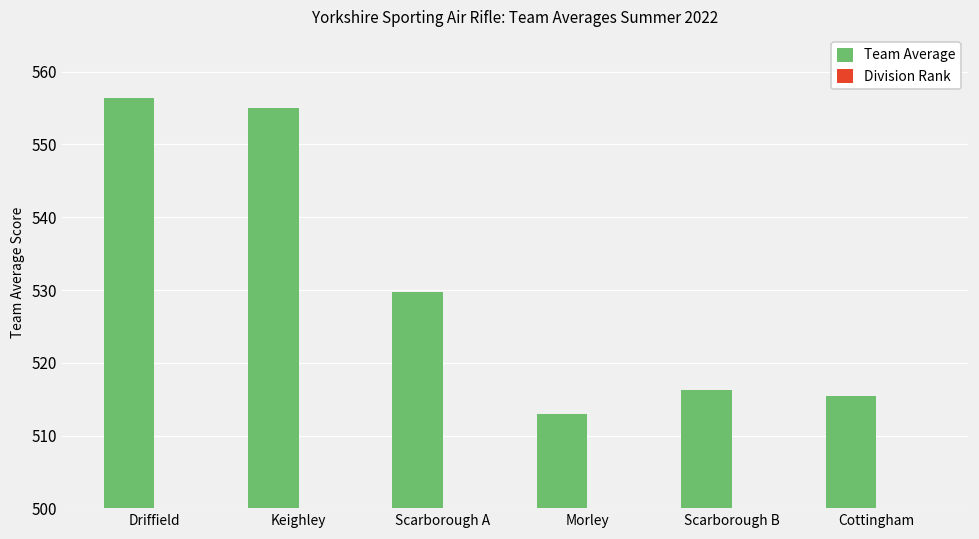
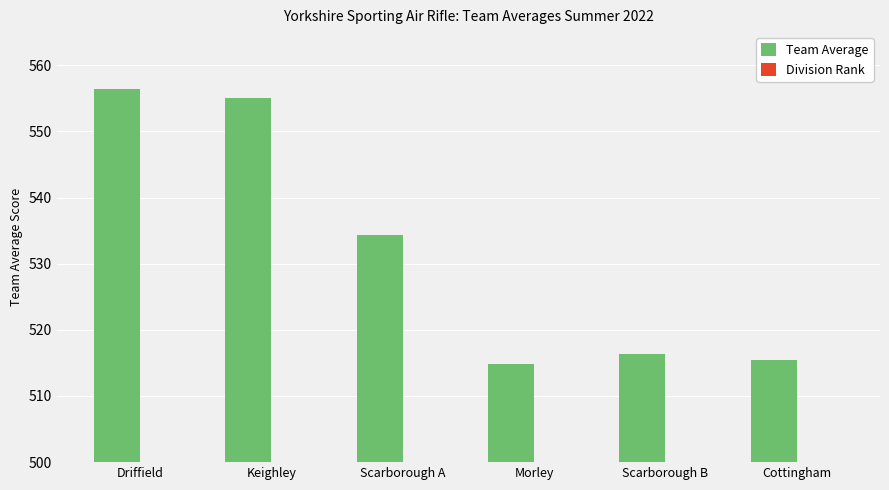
  {
    "Team Average": {
      "Driffield": 556,
      "Keighley": 555,
-     "Scarborough A": 530,
-     "Morley": 513,
+     "Scarborough A": 534,
+     "Morley": 515,
      "Scarborough B": 516,
      "Cottingham": 515
    }
  }
